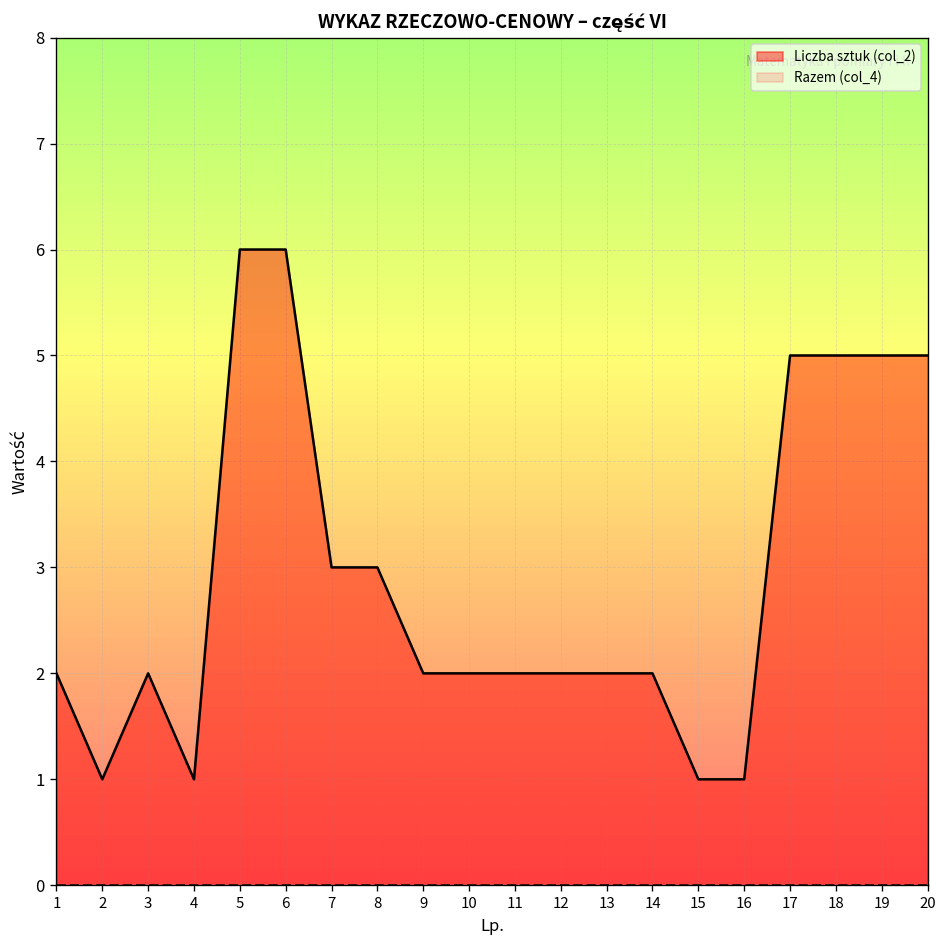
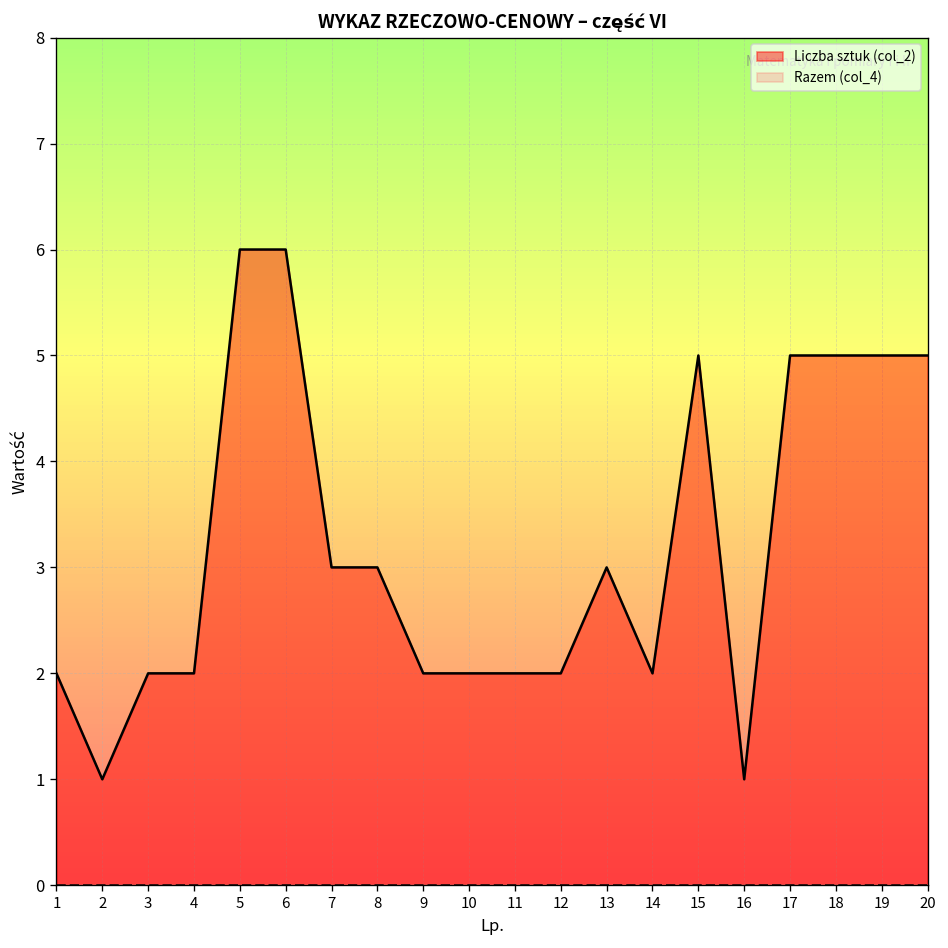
  {
    "Liczba sztuk (col_2)": {
      "1": 2,
      "2": 1,
      "3": 2,
-     "4": 1,
+     "4": 2,
      "5": 6,
      "6": 6,
      "7": 3,
      "8": 3,
      "9": 2,
      "10": 2,
      "11": 2,
      "12": 2,
-     "13": 2,
+     "13": 3,
      "14": 2,
-     "15": 1,
+     "15": 5,
      "16": 1,
      "17": 5,
      "18": 5,
      "19": 5,
      "20": 5
    },
    "Razem (col_4)": {
      "1": 0,
      "2": 0,
      "3": 0,
      "4": 0,
      "5": 0,
      "6": 0,
      "7": 0,
      "8": 0,
      "9": 0,
      "10": 0,
      "11": 0,
      "12": 0,
      "13": 0,
      "14": 0,
      "15": 0,
      "16": 0,
      "17": 0,
      "18": 0,
      "19": 0,
      "20": 0
    }
  }
